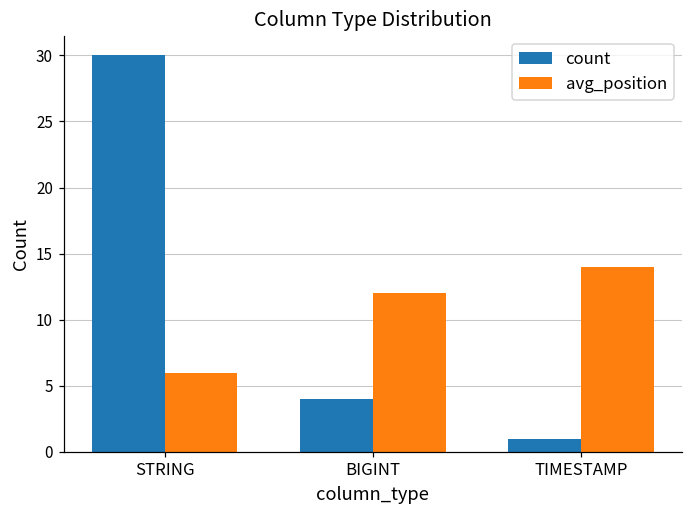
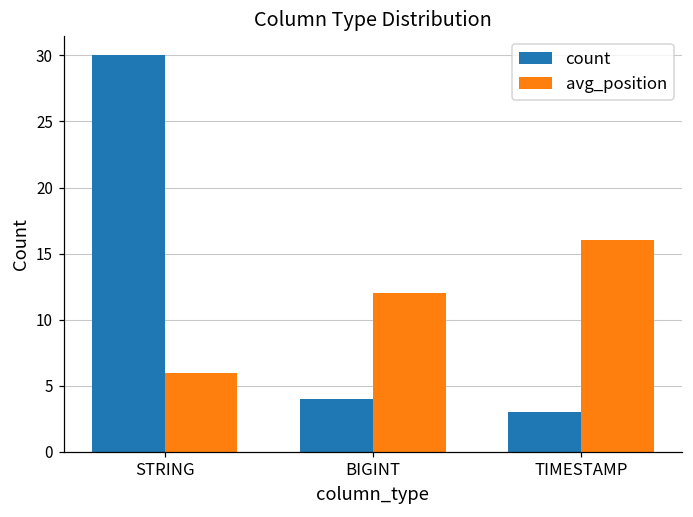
  {
    "count": {
      "STRING": 30,
      "BIGINT": 4,
-     "TIMESTAMP": 1
+     "TIMESTAMP": 3
    },
    "avg_position": {
      "STRING": 6,
      "BIGINT": 12,
-     "TIMESTAMP": 14
+     "TIMESTAMP": 16
    }
  }
